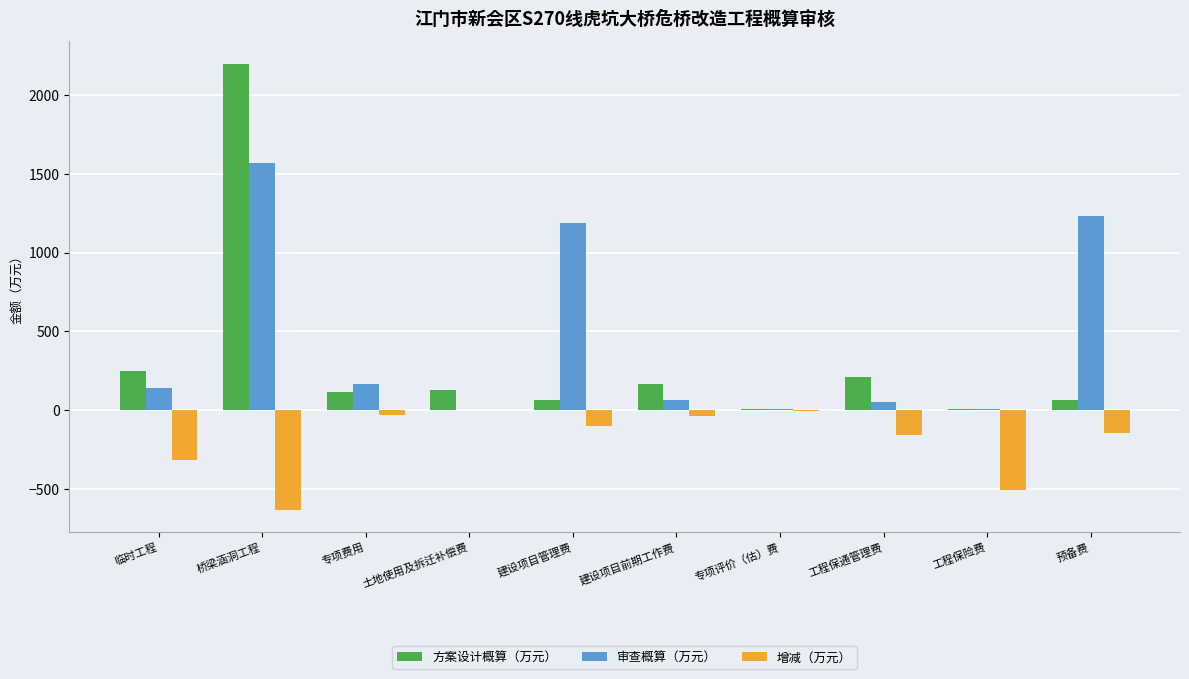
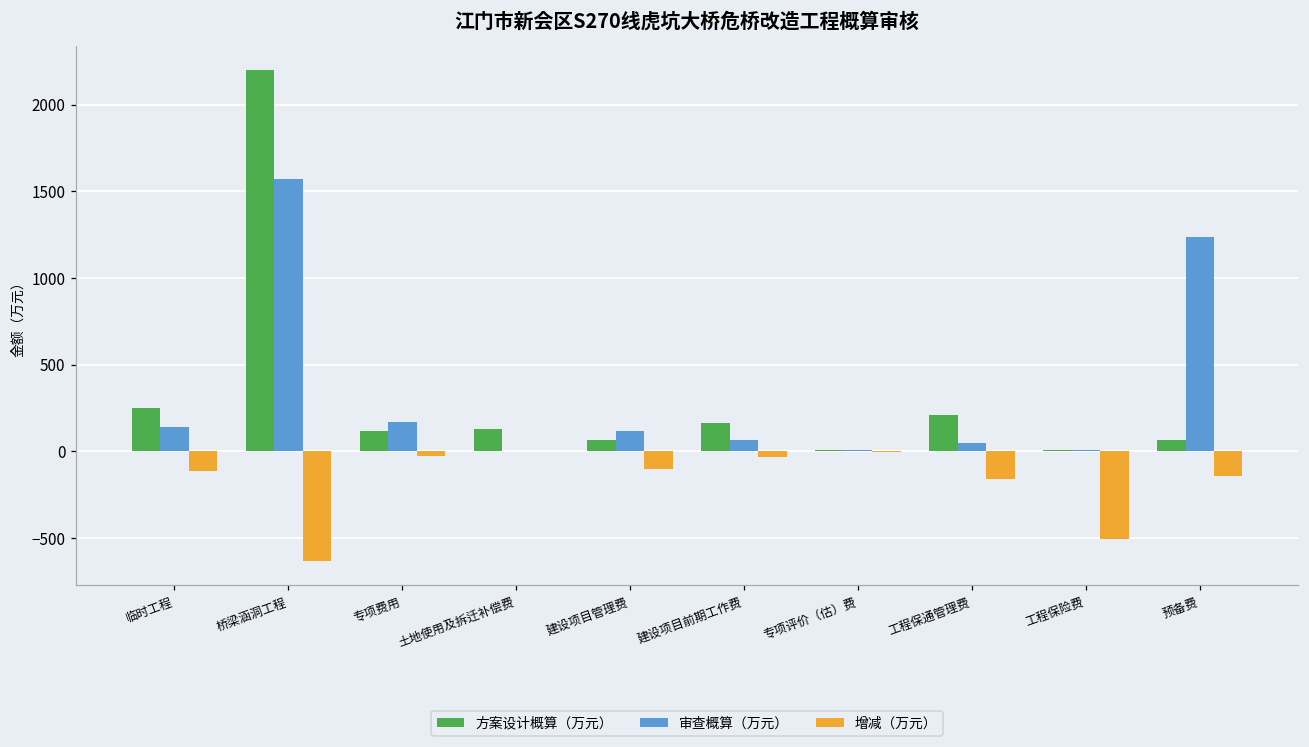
  {
    "方案设计概算（万元）": {
      "临时工程": 250,
      "桥梁涵洞工程": 2200,
      "专项费用": 120,
      "土地使用及拆迁补偿费": 130,
      "建设项目管理费": 70,
      "建设项目前期工作费": 160,
      "工程保通管理费": 210,
      "预备费": 60
    },
    "审查概算（万元）": {
      "临时工程": 140,
      "桥梁涵洞工程": 1570,
      "专项费用": 170,
-     "建设项目管理费": 1190,
+     "建设项目管理费": 120,
      "建设项目前期工作费": 70,
      "工程保通管理费": 50,
      "预备费": 1230
    },
    "增减（万元）": {
-     "临时工程": -320,
+     "临时工程": -110,
      "桥梁涵洞工程": -630,
      "专项费用": -30,
      "土地使用及拆迁补偿费": 0,
      "建设项目管理费": -100,
      "建设项目前期工作费": -40,
      "工程保通管理费": -160,
      "工程保险费": -510,
      "预备费": -140
    }
  }
